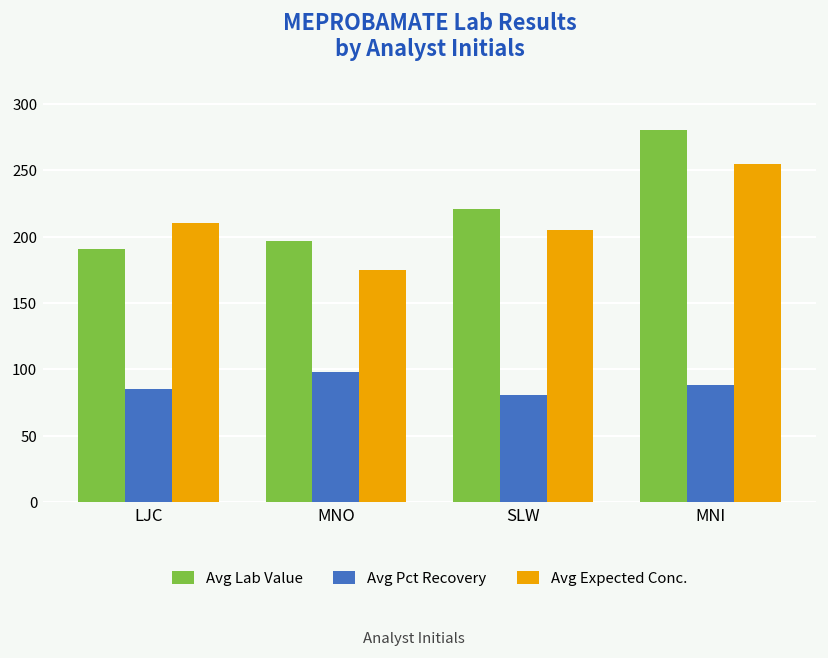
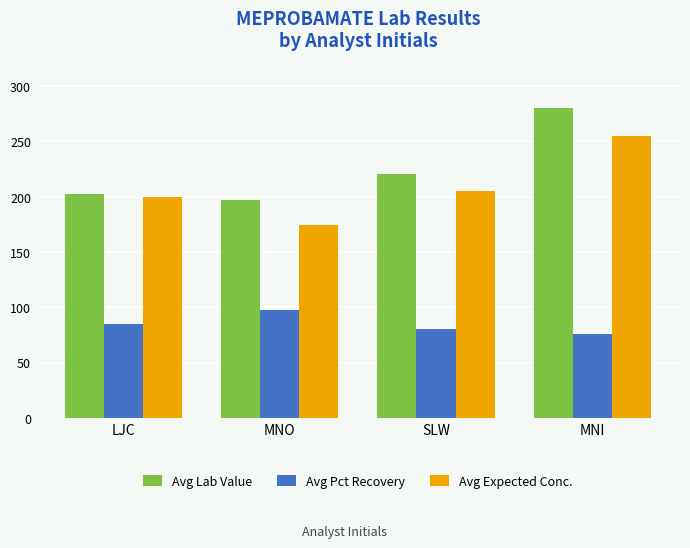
  {
    "Avg Lab Value": {
-     "LJC": 191,
+     "LJC": 202,
      "MNO": 197,
      "SLW": 220,
      "MNI": 280
    },
    "Avg Pct Recovery": {
      "LJC": 85,
      "MNO": 98,
      "SLW": 80,
-     "MNI": 88
+     "MNI": 76
    },
    "Avg Expected Conc.": {
-     "LJC": 211,
+     "LJC": 199,
      "MNO": 175,
      "SLW": 205,
      "MNI": 255
    }
  }
